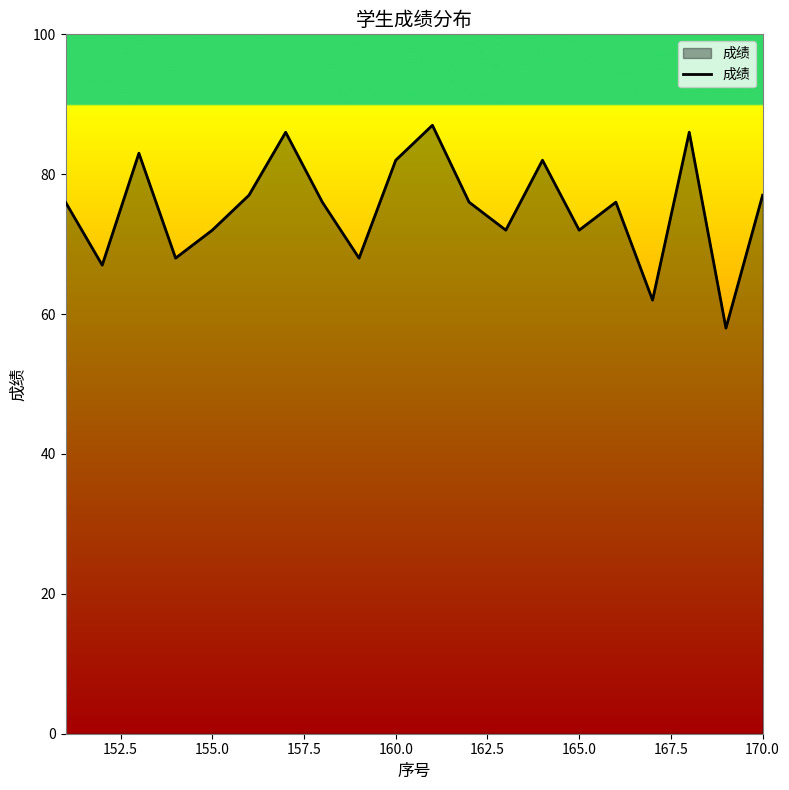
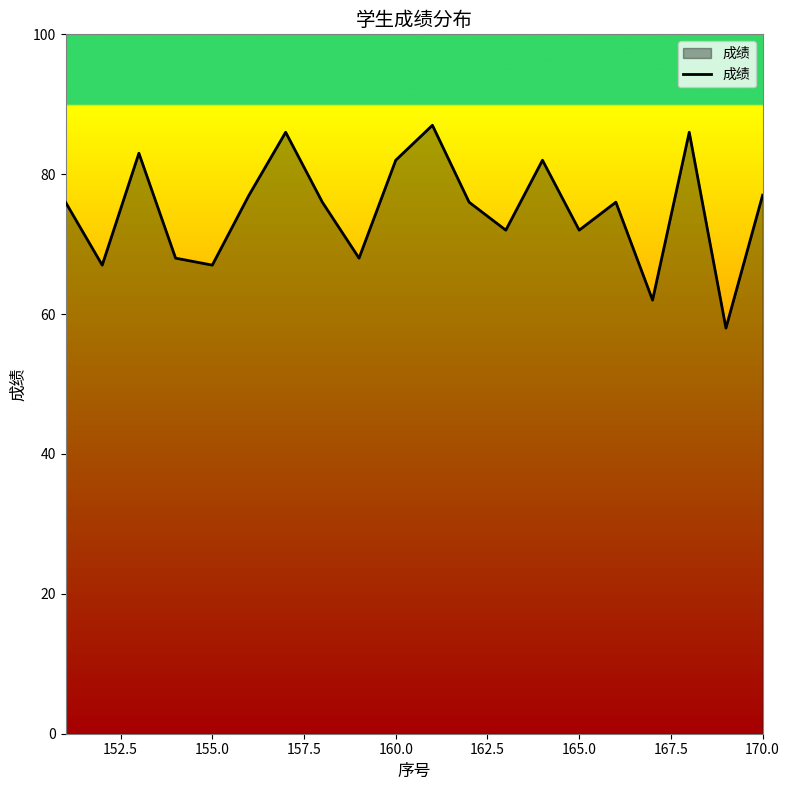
  {
-   "155.0": 72,
+   "155.0": 67,
    "160.0": 82,
    "165.0": 72,
    "170.0": 77
  }
